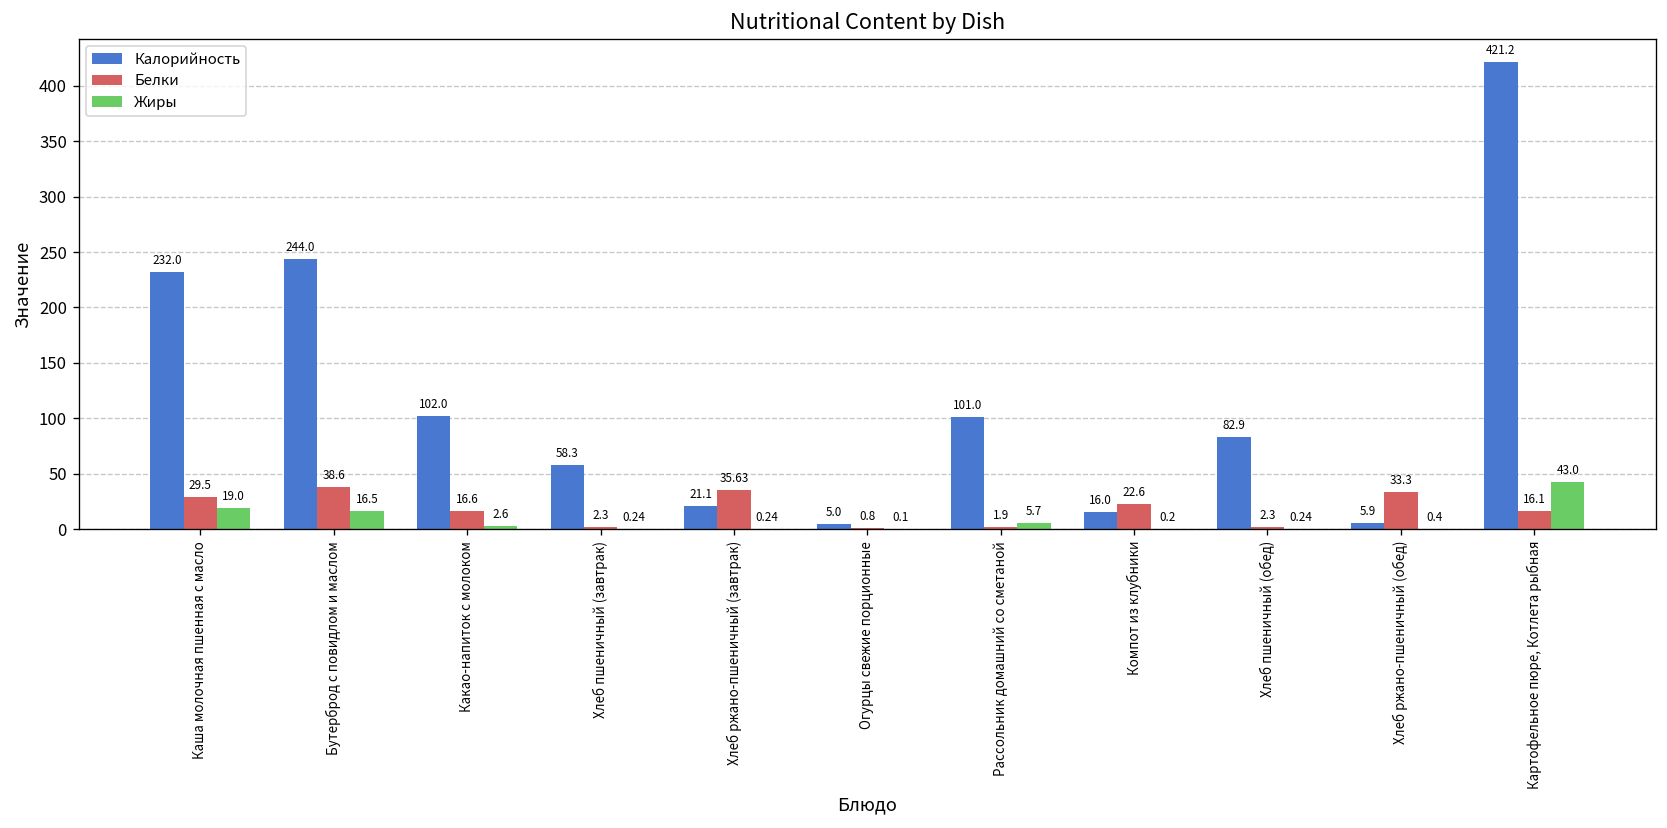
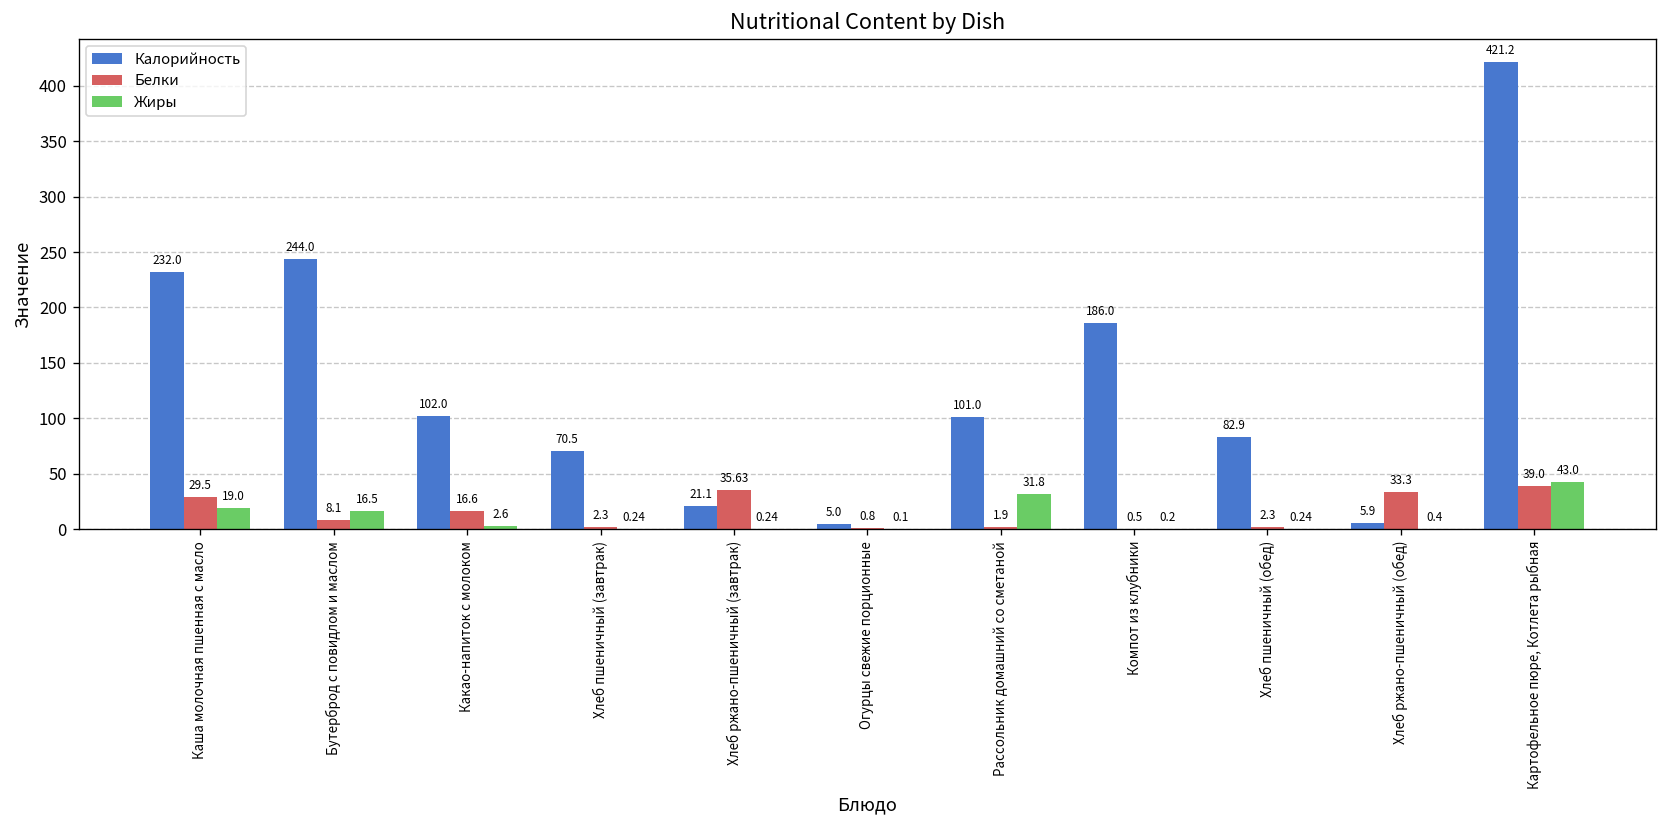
  {
    "Калорийность": {
      "Каша молочная пшенная с масло": 232.0,
      "Бутерброд с повидлом и маслом": 244.0,
      "Какао-напиток с молоком": 102.0,
-     "Хлеб пшеничный (завтрак)": 58.3,
+     "Хлеб пшеничный (завтрак)": 70.5,
      "Хлеб ржано-пшеничный (завтрак)": 21.1,
      "Огурцы свежие порционные": 5.0,
      "Рассольник домашний со сметаной": 101.0,
-     "Компот из клубники": 16.0,
+     "Компот из клубники": 186.0,
      "Хлеб пшеничный (обед)": 82.9,
      "Хлеб ржано-пшеничный (обед)": 5.9,
      "Картофельное пюре, Котлета рыбная": 421.2
    },
    "Белки": {
      "Каша молочная пшенная с масло": 29.5,
-     "Бутерброд с повидлом и маслом": 38.6,
+     "Бутерброд с повидлом и маслом": 8.1,
      "Какао-напиток с молоком": 16.6,
      "Хлеб пшеничный (завтрак)": 2.3,
      "Хлеб ржано-пшеничный (завтрак)": 35.63,
      "Огурцы свежие порционные": 0.8,
      "Рассольник домашний со сметаной": 1.9,
-     "Компот из клубники": 22.6,
+     "Компот из клубники": 0.5,
      "Хлеб пшеничный (обед)": 2.3,
      "Хлеб ржано-пшеничный (обед)": 33.3,
-     "Картофельное пюре, Котлета рыбная": 16.1
+     "Картофельное пюре, Котлета рыбная": 39.0
    },
    "Жиры": {
      "Каша молочная пшенная с масло": 19.0,
      "Бутерброд с повидлом и маслом": 16.5,
      "Какао-напиток с молоком": 2.6,
      "Хлеб пшеничный (завтрак)": 0.24,
      "Хлеб ржано-пшеничный (завтрак)": 0.24,
      "Огурцы свежие порционные": 0.1,
-     "Рассольник домашний со сметаной": 5.7,
+     "Рассольник домашний со сметаной": 31.8,
      "Компот из клубники": 0.2,
      "Хлеб пшеничный (обед)": 0.24,
      "Хлеб ржано-пшеничный (обед)": 0.4,
      "Картофельное пюре, Котлета рыбная": 43.0
    }
  }
